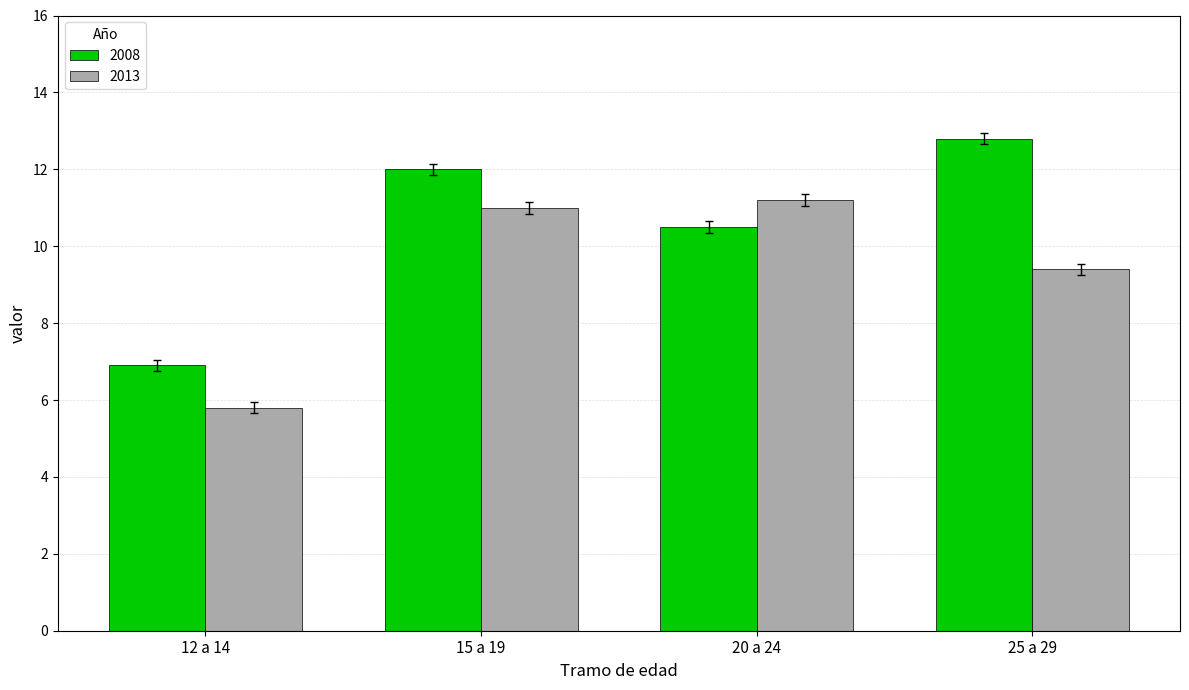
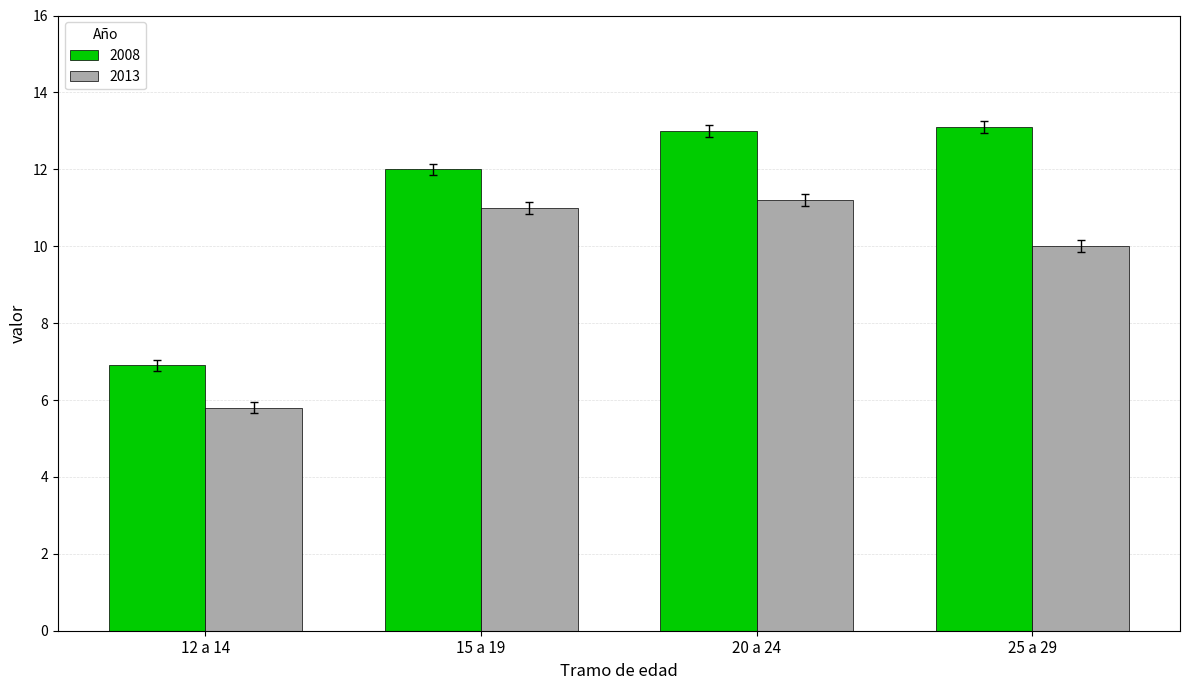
  {
    "2008": {
      "12 a 14": 6.9,
      "15 a 19": 12.0,
-     "20 a 24": 10.5,
-     "25 a 29": 12.8
+     "20 a 24": 13.0,
+     "25 a 29": 13.1
    },
    "2013": {
      "12 a 14": 5.8,
      "15 a 19": 11.0,
      "20 a 24": 11.2,
-     "25 a 29": 9.4
+     "25 a 29": 10.0
    }
  }
